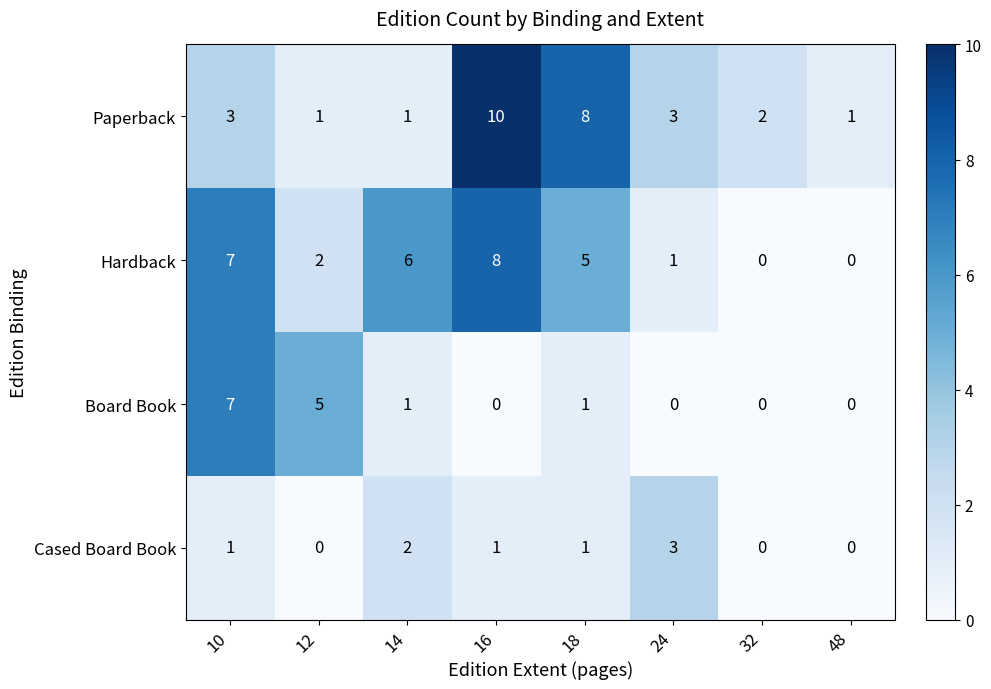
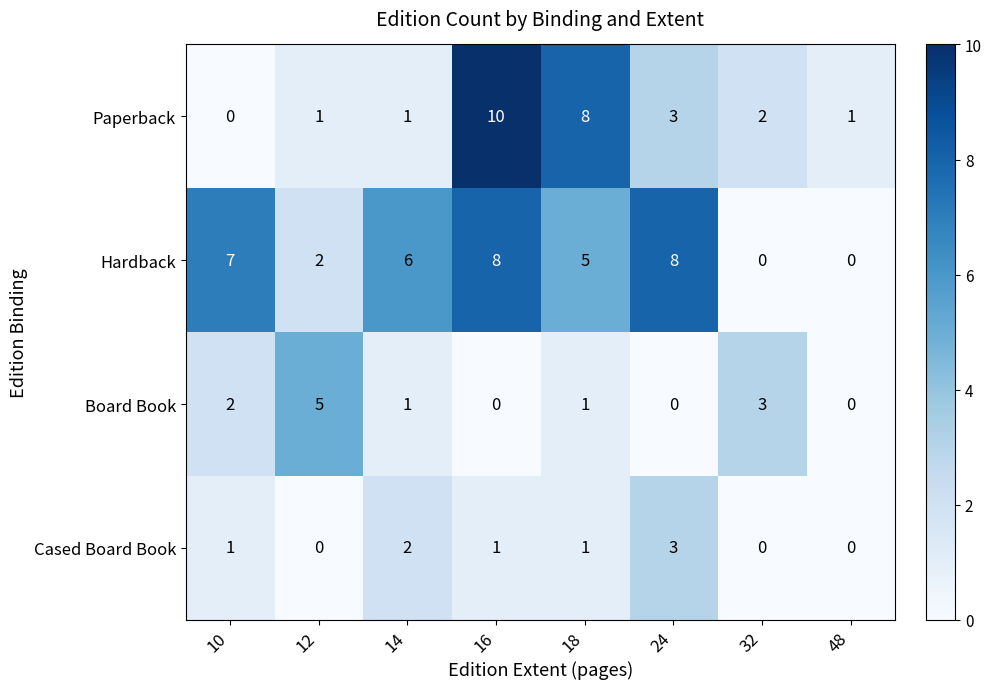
  {
    "Paperback": {
-     "10": 3,
+     "10": 0,
      "12": 1,
      "14": 1,
      "16": 10,
      "18": 8,
      "24": 3,
      "32": 2,
      "48": 1
    },
    "Hardback": {
      "10": 7,
      "12": 2,
      "14": 6,
      "16": 8,
      "18": 5,
-     "24": 1,
+     "24": 8,
      "32": 0,
      "48": 0
    },
    "Board Book": {
-     "10": 7,
+     "10": 2,
      "12": 5,
      "14": 1,
      "16": 0,
      "18": 1,
      "24": 0,
-     "32": 0,
+     "32": 3,
      "48": 0
    },
    "Cased Board Book": {
      "10": 1,
      "12": 0,
      "14": 2,
      "16": 1,
      "18": 1,
      "24": 3,
      "32": 0,
      "48": 0
    }
  }
